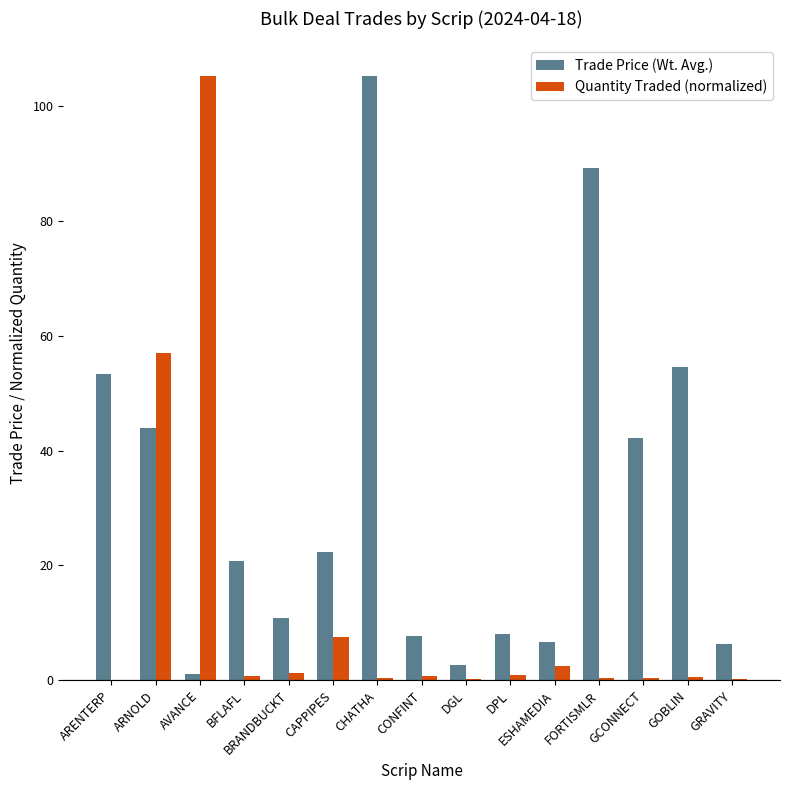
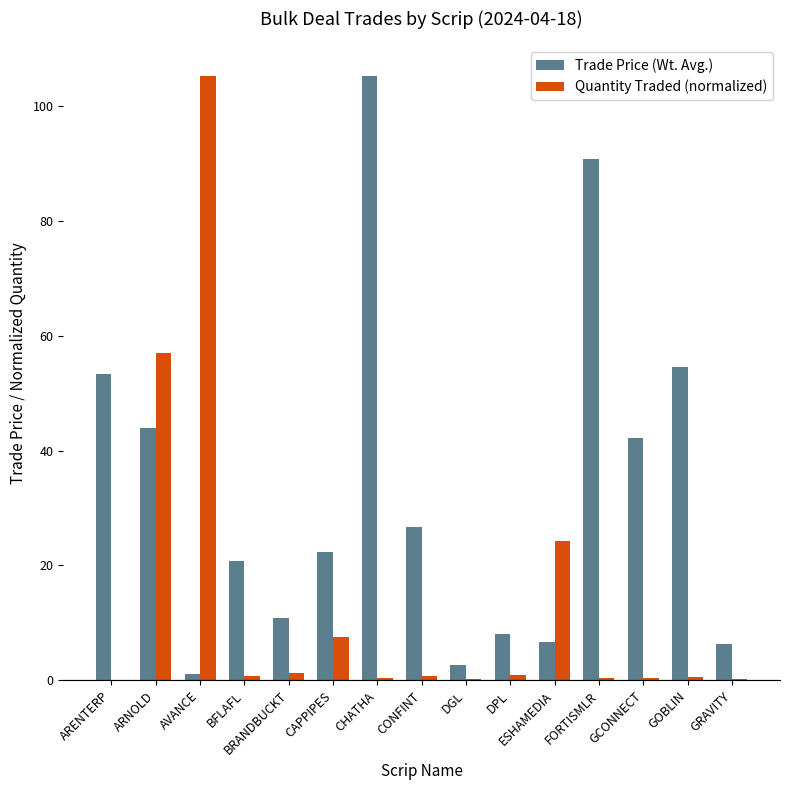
  {
    "Trade Price (Wt. Avg.)": {
      "ARENTERP": 53,
      "ARNOLD": 44,
      "AVANCE": 1,
      "BFLAFL": 21,
      "BRANDBUCKT": 11,
      "CAPPIPES": 22,
      "CHATHA": 105,
-     "CONFINT": 8,
+     "CONFINT": 27,
      "DGL": 3,
      "DPL": 8,
      "ESHAMEDIA": 7,
-     "FORTISMLR": 89,
+     "FORTISMLR": 91,
      "GCONNECT": 42,
      "GOBLIN": 55,
      "GRAVITY": 6
    },
    "Quantity Traded (normalized)": {
      "ARNOLD": 57,
      "AVANCE": 105,
      "BFLAFL": 1,
      "BRANDBUCKT": 1,
      "CAPPIPES": 8,
      "CONFINT": 1,
      "DPL": 1,
-     "ESHAMEDIA": 2,
+     "ESHAMEDIA": 24,
      "GOBLIN": 1
    }
  }
